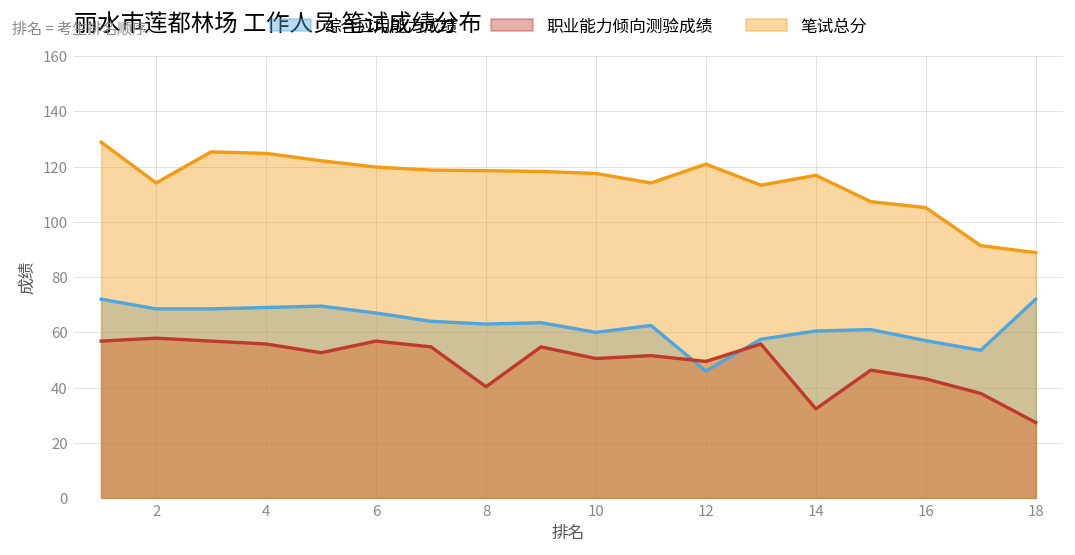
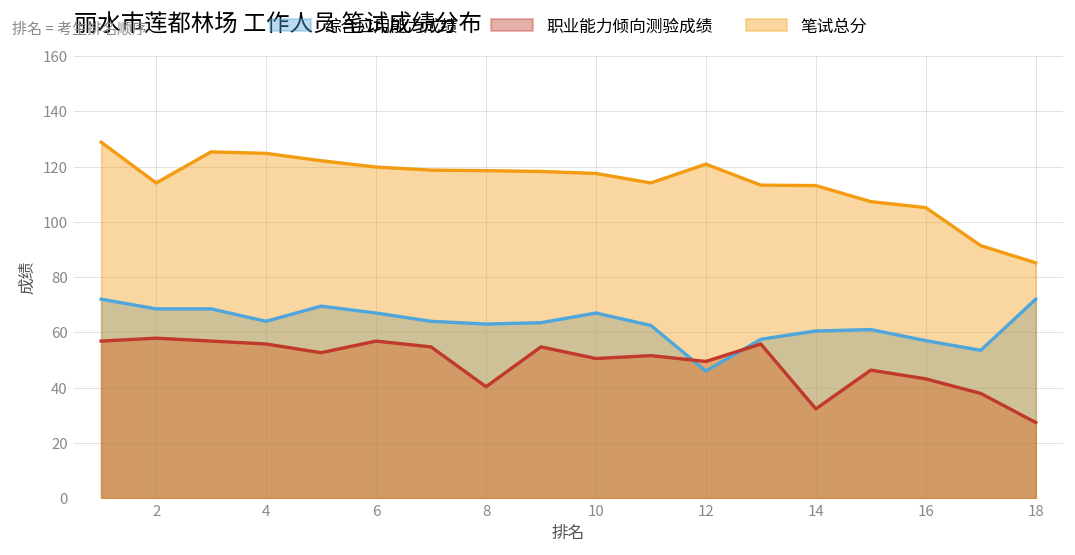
  {
    "综合应用能力成绩": {
      "2": 69,
-     "4": 69,
+     "4": 64,
      "6": 67,
      "8": 63,
-     "10": 60,
+     "10": 67,
      "12": 46,
      "14": 61,
      "16": 57,
      "18": 72
    },
    "职业能力倾向测验成绩": {
      "2": 58,
      "4": 56,
      "6": 57,
      "8": 40,
      "10": 51,
      "12": 49,
      "14": 32,
      "16": 43,
      "18": 27
    },
    "笔试总分": {
      "2": 114,
      "4": 125,
      "6": 120,
      "8": 119,
      "10": 118,
      "12": 121,
-     "14": 117,
+     "14": 113,
      "16": 105,
-     "18": 89
+     "18": 85
    }
  }
